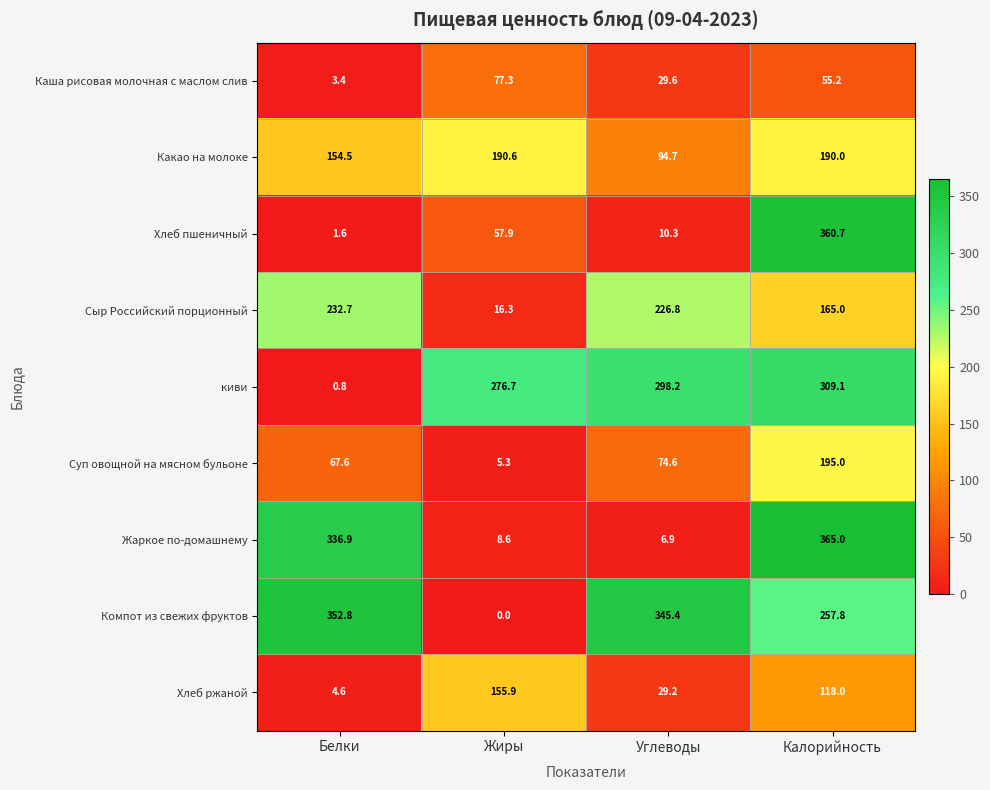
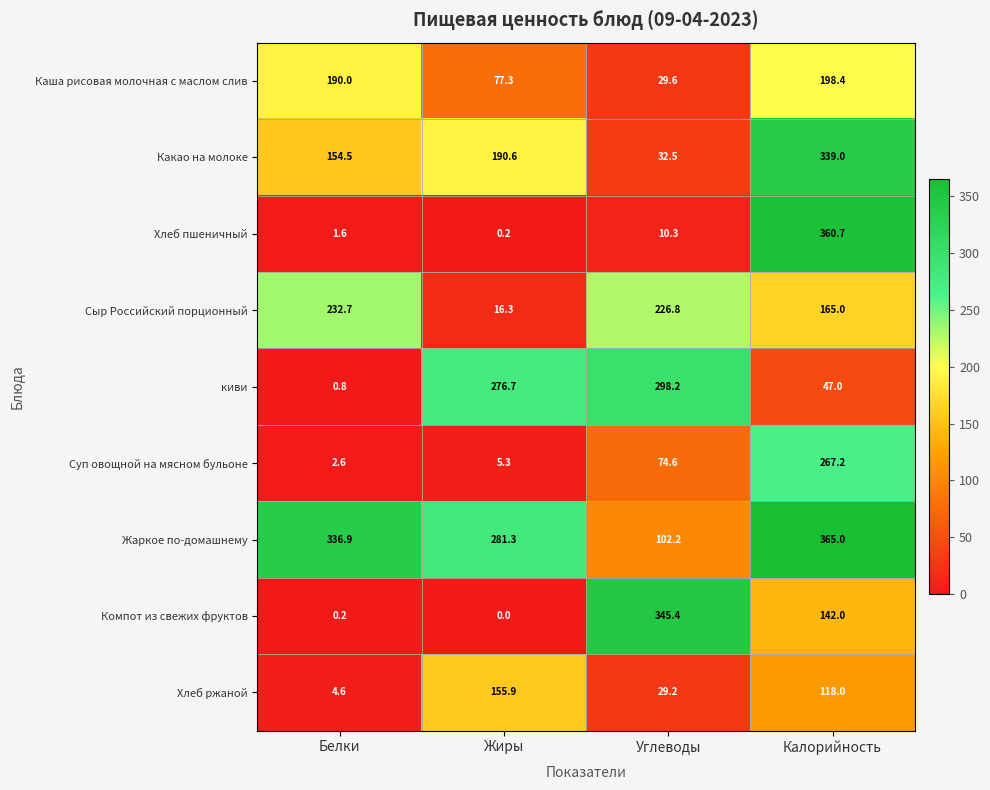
  {
    "Каша рисовая молочная с маслом слив": {
-     "Белки": 3.4,
+     "Белки": 190.0,
      "Жиры": 77.3,
      "Углеводы": 29.6,
-     "Калорийность": 55.2
+     "Калорийность": 198.4
    },
    "Какао на молоке": {
      "Белки": 154.5,
      "Жиры": 190.6,
-     "Углеводы": 94.7,
-     "Калорийность": 190.0
+     "Углеводы": 32.5,
+     "Калорийность": 339.0
    },
    "Хлеб пшеничный": {
      "Белки": 1.6,
-     "Жиры": 57.9,
+     "Жиры": 0.2,
      "Углеводы": 10.3,
      "Калорийность": 360.7
    },
    "Сыр Российский порционный": {
      "Белки": 232.7,
      "Жиры": 16.3,
      "Углеводы": 226.8,
      "Калорийность": 165.0
    },
    "киви": {
      "Белки": 0.8,
      "Жиры": 276.7,
      "Углеводы": 298.2,
-     "Калорийность": 309.1
+     "Калорийность": 47.0
    },
    "Суп овощной на мясном бульоне": {
-     "Белки": 67.6,
+     "Белки": 2.6,
      "Жиры": 5.3,
      "Углеводы": 74.6,
-     "Калорийность": 195.0
+     "Калорийность": 267.2
    },
    "Жаркое по-домашнему": {
      "Белки": 336.9,
-     "Жиры": 8.6,
-     "Углеводы": 6.9,
+     "Жиры": 281.3,
+     "Углеводы": 102.2,
      "Калорийность": 365.0
    },
    "Компот из свежих фруктов": {
-     "Белки": 352.8,
+     "Белки": 0.2,
      "Жиры": 0.0,
      "Углеводы": 345.4,
-     "Калорийность": 257.8
+     "Калорийность": 142.0
    },
    "Хлеб ржаной": {
      "Белки": 4.6,
      "Жиры": 155.9,
      "Углеводы": 29.2,
      "Калорийность": 118.0
    }
  }
